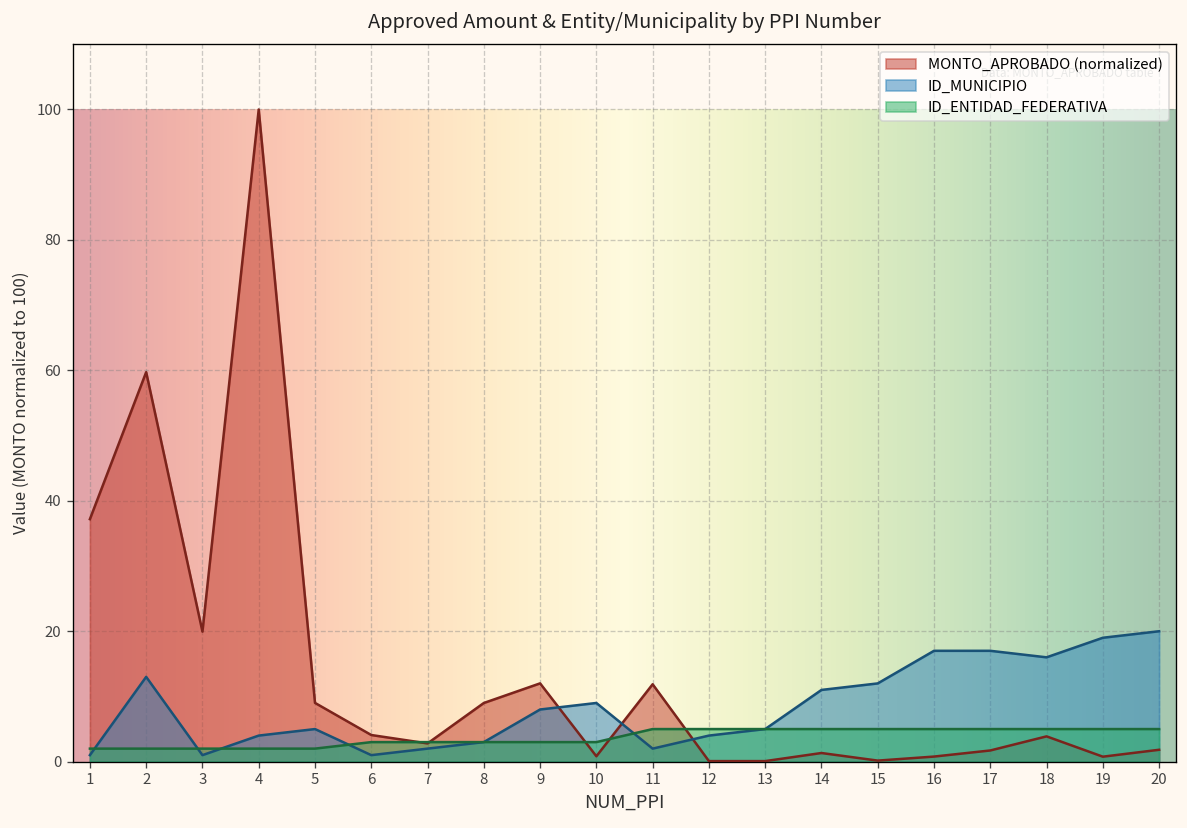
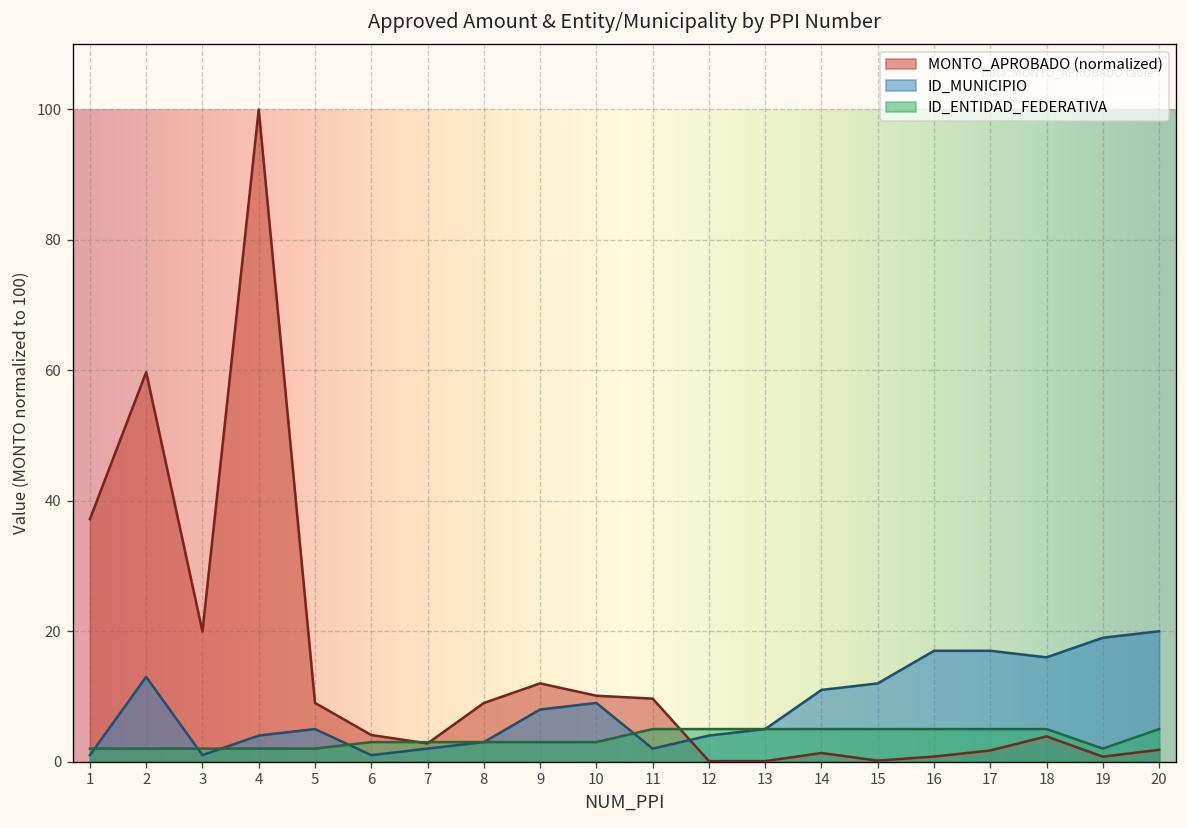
  {
    "MONTO_APROBADO (normalized)": {
      "1": 37,
      "2": 60,
      "3": 20,
      "4": 100,
      "5": 9,
      "6": 4,
      "8": 9,
      "9": 12,
-     "10": 1,
-     "11": 12,
+     "10": 10,
+     "11": 10,
      "12": 0,
      "13": 0,
      "14": 1,
      "15": 0,
      "16": 1,
      "17": 2,
      "18": 4,
      "19": 1,
      "20": 2
    },
    "ID_MUNICIPIO": {
      "1": 1,
      "2": 13,
      "3": 1,
      "4": 4,
      "5": 5,
      "6": 1,
      "7": 2,
      "9": 8,
      "10": 9,
      "11": 2,
      "12": 4,
      "14": 11,
      "15": 12,
      "16": 17,
      "17": 17,
      "18": 16,
      "19": 19,
      "20": 20
    },
    "ID_ENTIDAD_FEDERATIVA": {
      "1": 2,
      "2": 2,
      "3": 2,
      "4": 2,
      "5": 2,
      "6": 3,
      "9": 3,
      "10": 3,
      "11": 5,
      "12": 5,
      "14": 5,
      "15": 5,
      "16": 5,
      "17": 5,
      "18": 5,
-     "19": 5,
+     "19": 2,
      "20": 5
    }
  }
